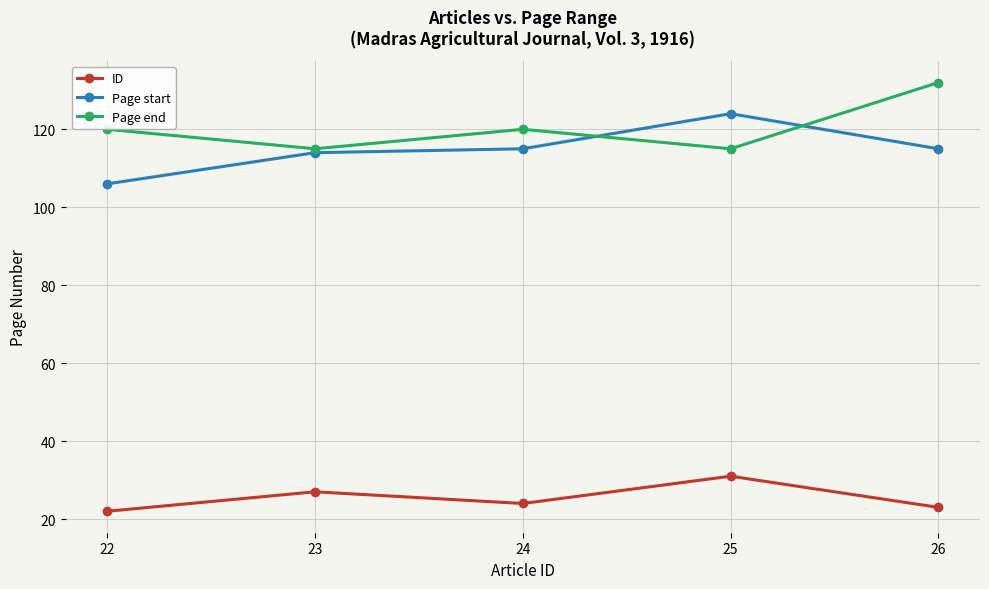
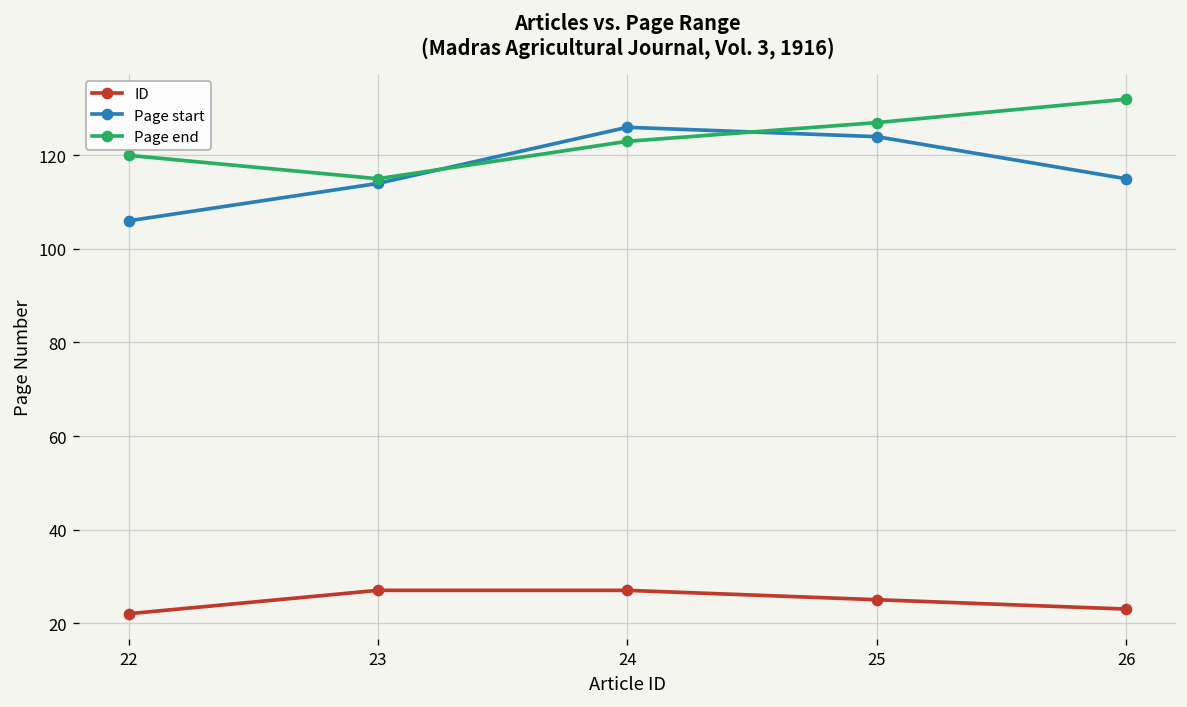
  {
    "ID": {
      "22": 22,
      "23": 27,
-     "24": 24,
-     "25": 31,
+     "24": 27,
+     "25": 25,
      "26": 23
    },
    "Page start": {
      "22": 106,
      "23": 114,
-     "24": 115,
+     "24": 126,
      "25": 124,
      "26": 115
    },
    "Page end": {
      "22": 120,
      "23": 115,
-     "24": 120,
-     "25": 115,
+     "24": 123,
+     "25": 127,
      "26": 132
    }
  }
